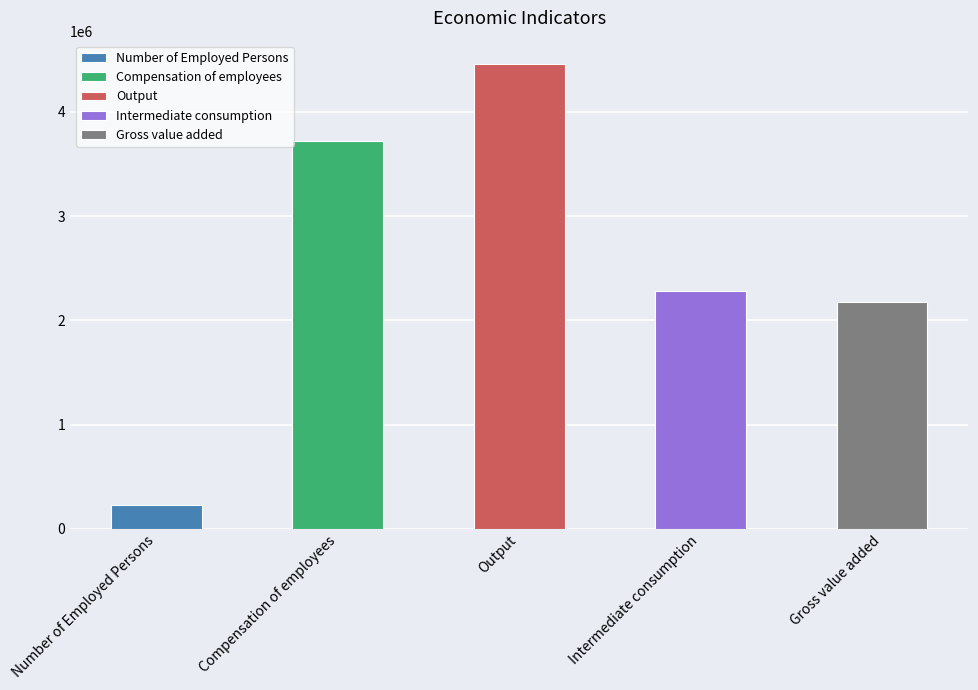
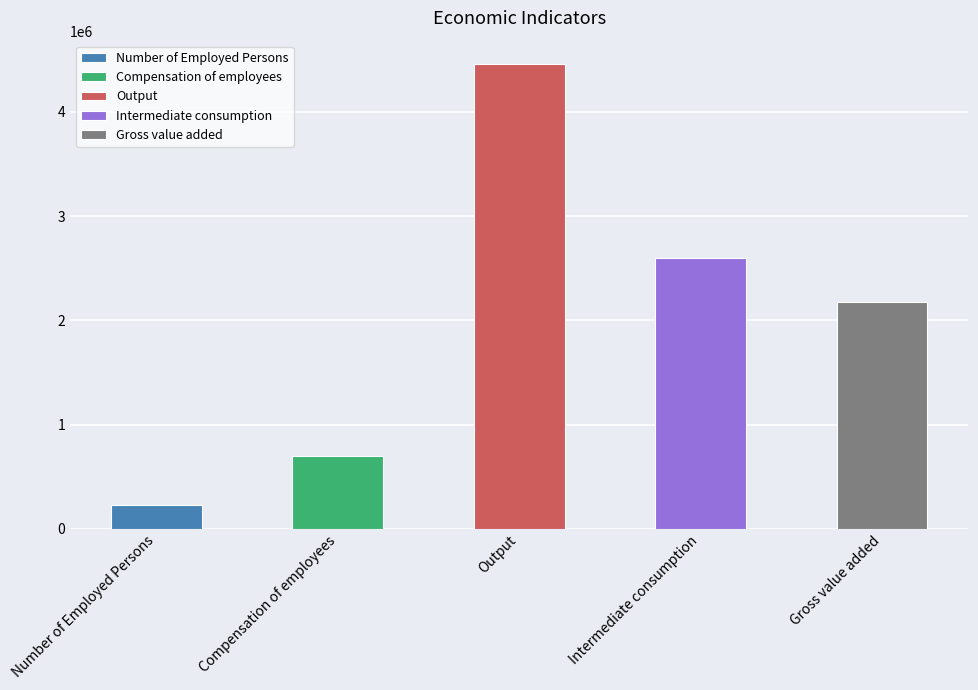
  {
    "Number of Employed Persons": 230000,
-   "Compensation of employees": 3720000,
+   "Compensation of employees": 700000,
    "Output": 4460000,
-   "Intermediate consumption": 2280000,
+   "Intermediate consumption": 2590000,
    "Gross value added": 2180000
  }
